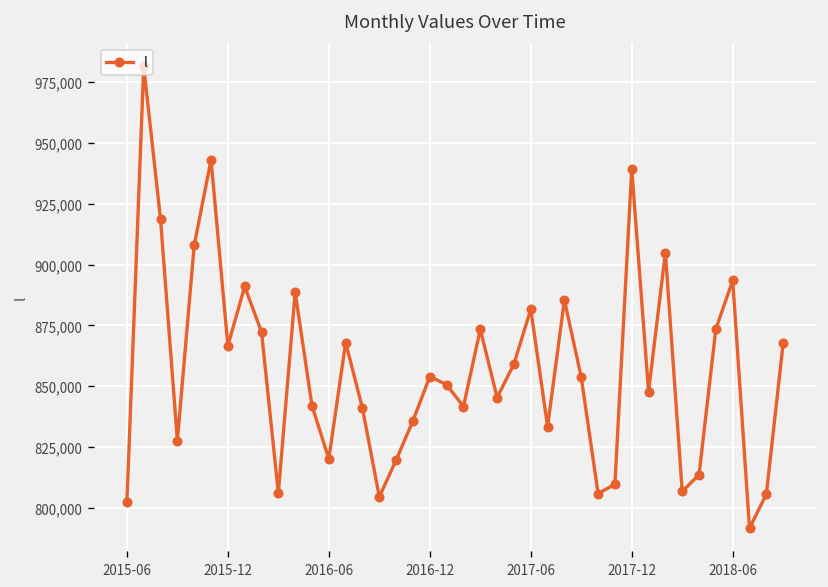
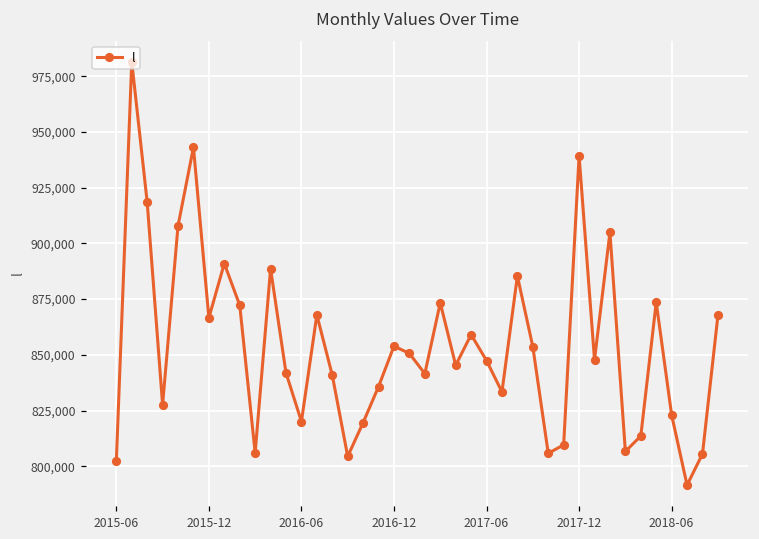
  {
    "2015-06": "802,000",
    "2015-12": "867,000",
    "2016-06": "820,000",
    "2016-12": "854,000",
-   "2017-06": "882,000",
+   "2017-06": "847,000",
    "2017-12": "939,000",
-   "2018-06": "893,000"
+   "2018-06": "823,000"
  }
